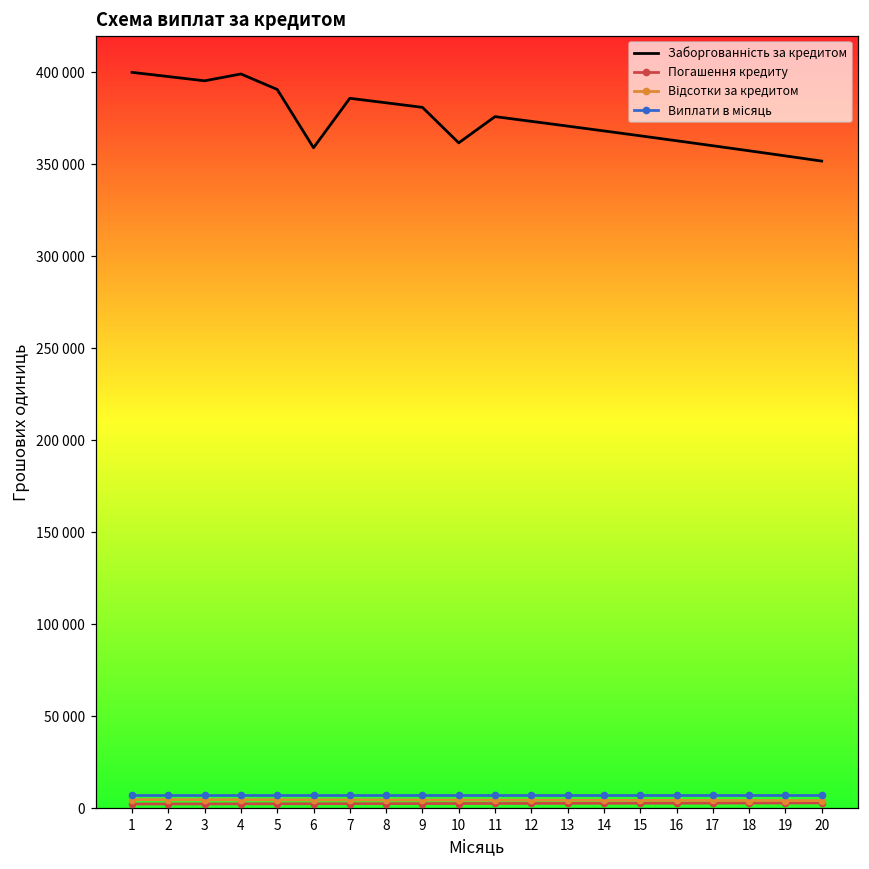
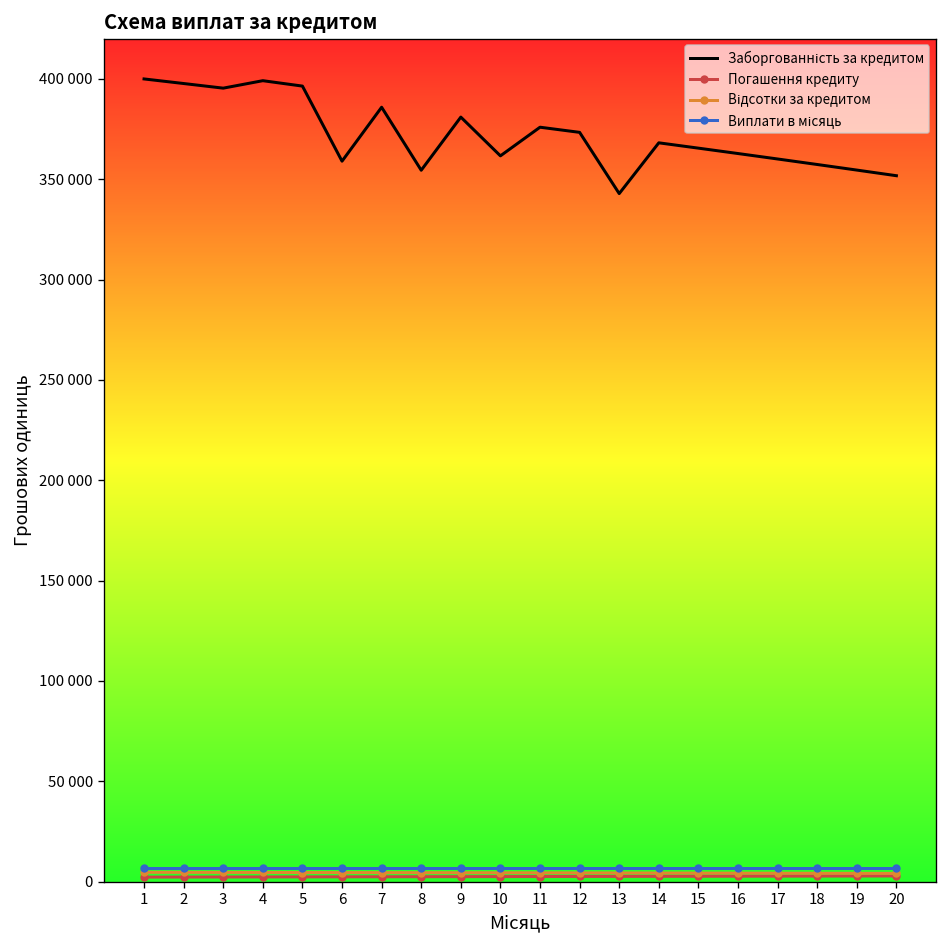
  {
    "Заборгованність за кредитом": {
      "1": 400000,
      "2": 398000,
      "3": 395000,
      "4": 399000,
-     "5": 391000,
+     "5": 396000,
      "6": 359000,
      "7": 386000,
-     "8": 383000,
+     "8": 355000,
      "9": 381000,
      "10": 362000,
      "11": 376000,
      "12": 373000,
-     "13": 371000,
+     "13": 343000,
      "14": 368000,
      "15": 366000,
      "16": 363000,
      "17": 360000,
      "18": 357000,
      "19": 355000,
      "20": 352000
    },
    "Погашення кредиту": {
      "1": 2000,
      "2": 2000,
      "3": 2000,
      "4": 2000,
      "5": 2000,
      "6": 2000,
      "7": 2000,
      "8": 2000,
      "9": 3000,
      "10": 3000,
      "11": 3000,
      "12": 3000,
      "13": 3000,
      "14": 3000,
      "15": 3000,
      "16": 3000
    },
    "Відсотки за кредитом": {
      "1": 5000,
      "2": 5000,
      "3": 5000,
      "4": 5000,
      "5": 5000,
      "6": 5000,
      "7": 5000,
      "8": 4000,
      "9": 4000,
      "10": 4000,
      "11": 4000,
      "12": 4000,
      "13": 4000,
      "14": 4000,
      "15": 4000,
      "16": 4000
    },
    "Виплати в місяць": {
      "1": 7000,
      "2": 7000,
      "3": 7000,
      "4": 7000,
      "5": 7000,
      "6": 7000,
      "7": 7000,
      "8": 7000,
      "9": 7000,
      "10": 7000,
      "11": 7000,
      "12": 7000,
      "13": 7000,
      "14": 7000,
      "15": 7000,
      "16": 7000,
      "17": 7000,
      "18": 7000,
      "19": 7000,
      "20": 7000
    }
  }
